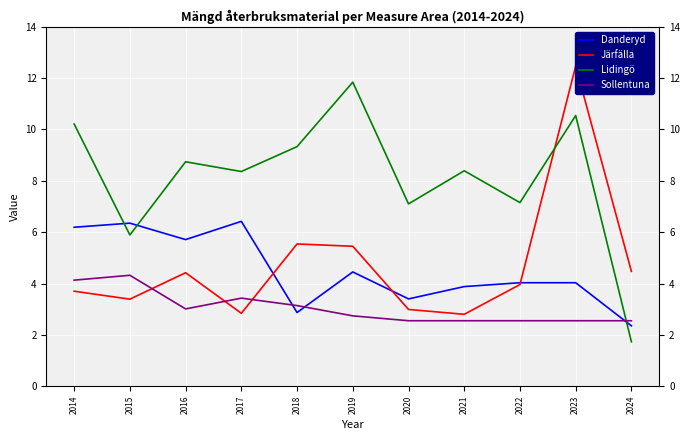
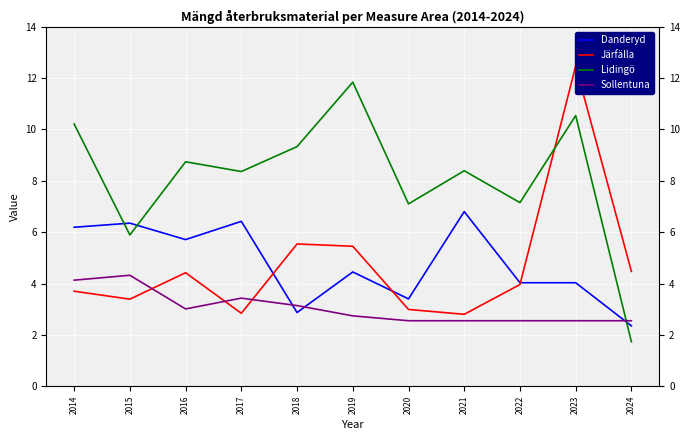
  {
    "Danderyd": {
      "2014": 6.2,
      "2015": 6.4,
      "2016": 5.7,
      "2017": 6.4,
      "2018": 2.9,
      "2019": 4.5,
      "2020": 3.4,
-     "2021": 3.9,
+     "2021": 6.8,
      "2023": 4.0,
      "2024": 2.4
    },
    "Järfälla": {
      "2014": 3.7,
      "2015": 3.4,
      "2016": 4.4,
      "2017": 2.8,
      "2018": 5.5,
      "2019": 5.5,
      "2020": 3.0,
      "2021": 2.8,
      "2024": 4.5
    },
    "Lidingö": {
      "2014": 10.2,
      "2015": 5.9,
      "2016": 8.7,
      "2017": 8.4,
      "2018": 9.3,
      "2019": 11.8,
      "2020": 7.1,
      "2021": 8.4,
      "2022": 7.2,
      "2023": 10.5,
      "2024": 1.7
    },
    "Sollentuna": {
      "2014": 4.1,
      "2015": 4.3,
      "2016": 3.0,
      "2017": 3.4,
      "2018": 3.1,
      "2019": 2.7,
      "2020": 2.6,
      "2021": 2.6,
      "2022": 2.6,
      "2023": 2.6,
      "2024": 2.6
    }
  }
